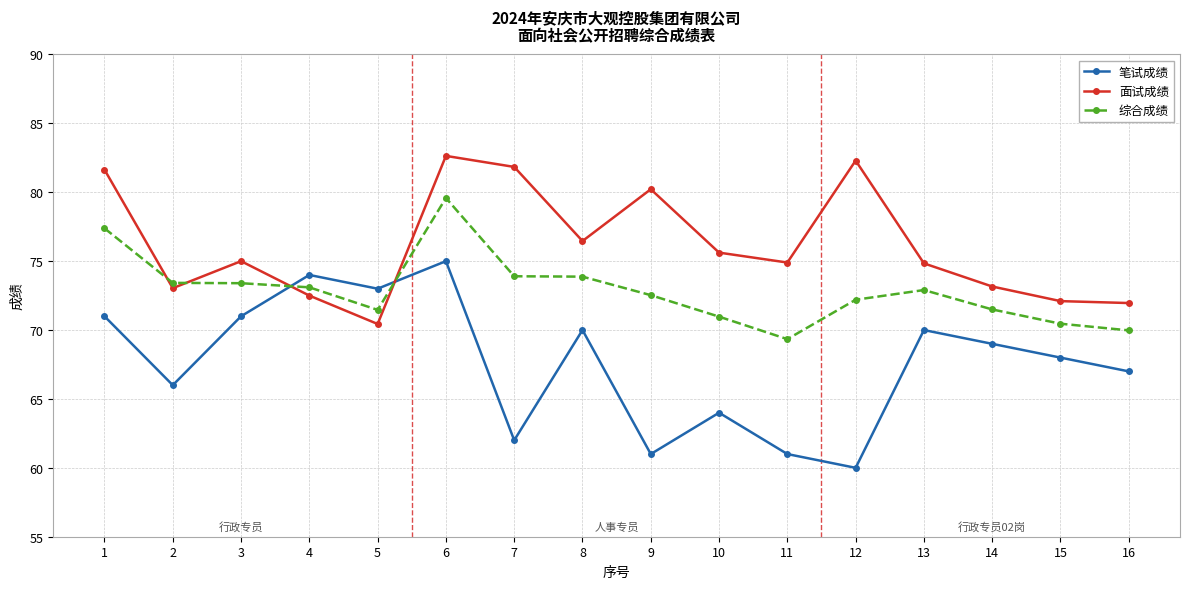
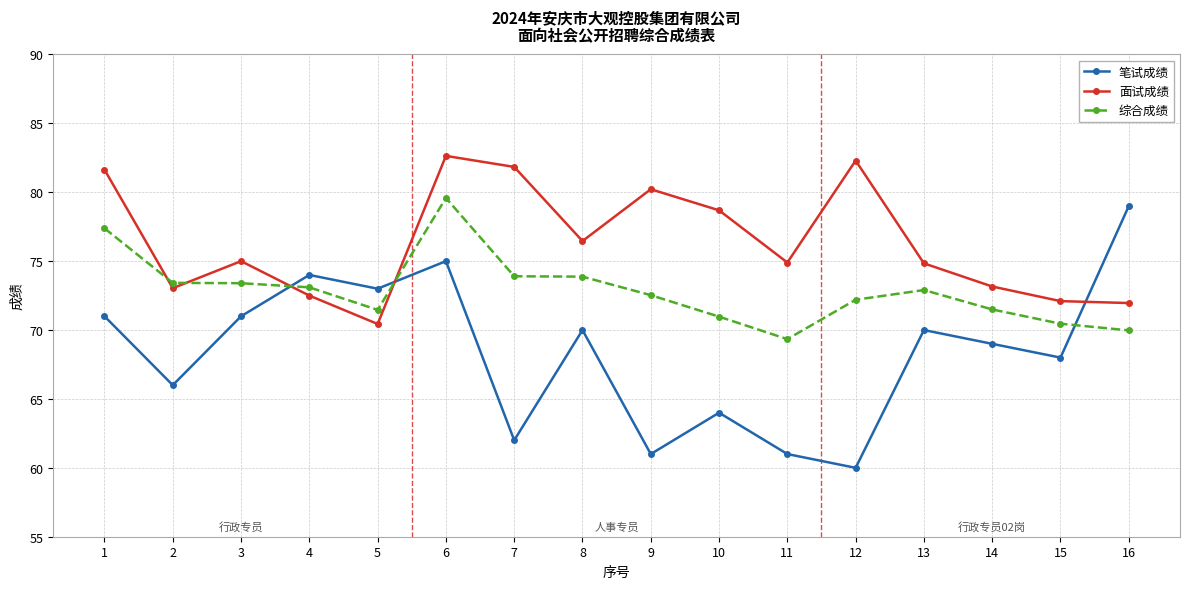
  {
    "笔试成绩": {
      "1": 71,
      "2": 66,
      "3": 71,
      "4": 74,
      "5": 73,
      "6": 75,
      "7": 62,
      "8": 70,
      "9": 61,
      "10": 64,
      "11": 61,
      "12": 60,
      "13": 70,
      "14": 69,
      "15": 68,
-     "16": 67
+     "16": 79
    },
    "面试成绩": {
      "1": 81.6,
      "2": 73.0,
      "3": 75.0,
      "4": 72.5,
      "5": 70.4,
      "6": 82.6,
      "7": 81.8,
      "8": 76.5,
      "9": 80.2,
-     "10": 75.6,
+     "10": 78.7,
      "11": 74.9,
      "12": 82.3,
      "13": 74.8,
      "14": 73.2,
      "15": 72.1,
      "16": 72.0
    },
    "综合成绩": {
      "1": 77.4,
      "2": 73.4,
      "3": 73.4,
      "4": 73.1,
      "5": 71.5,
      "6": 79.6,
      "7": 73.9,
      "8": 73.9,
      "9": 72.5,
      "10": 71.0,
      "11": 69.3,
      "12": 72.2,
      "13": 72.9,
      "14": 71.5,
      "15": 70.5,
      "16": 70.0
    }
  }
